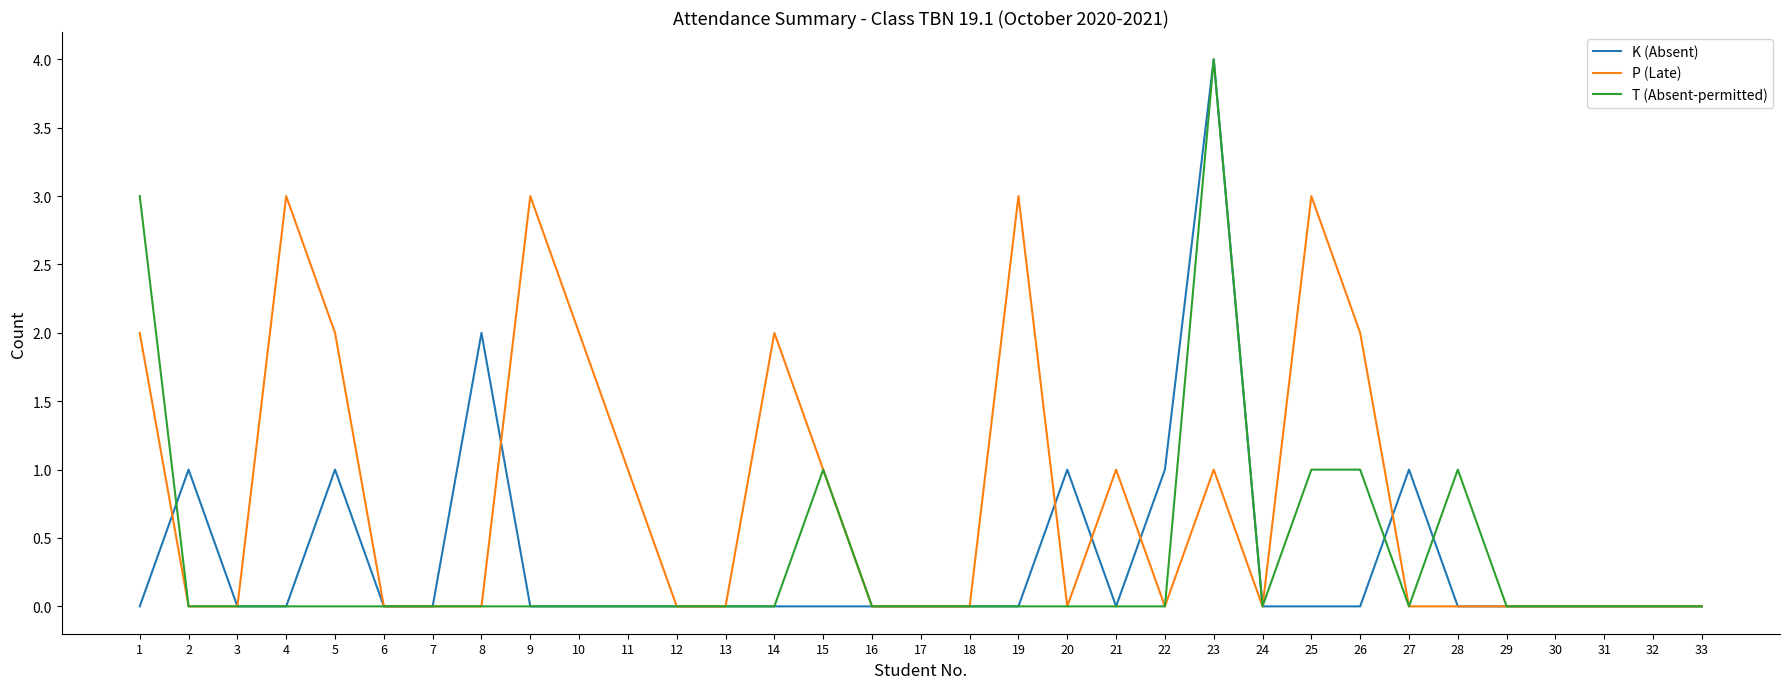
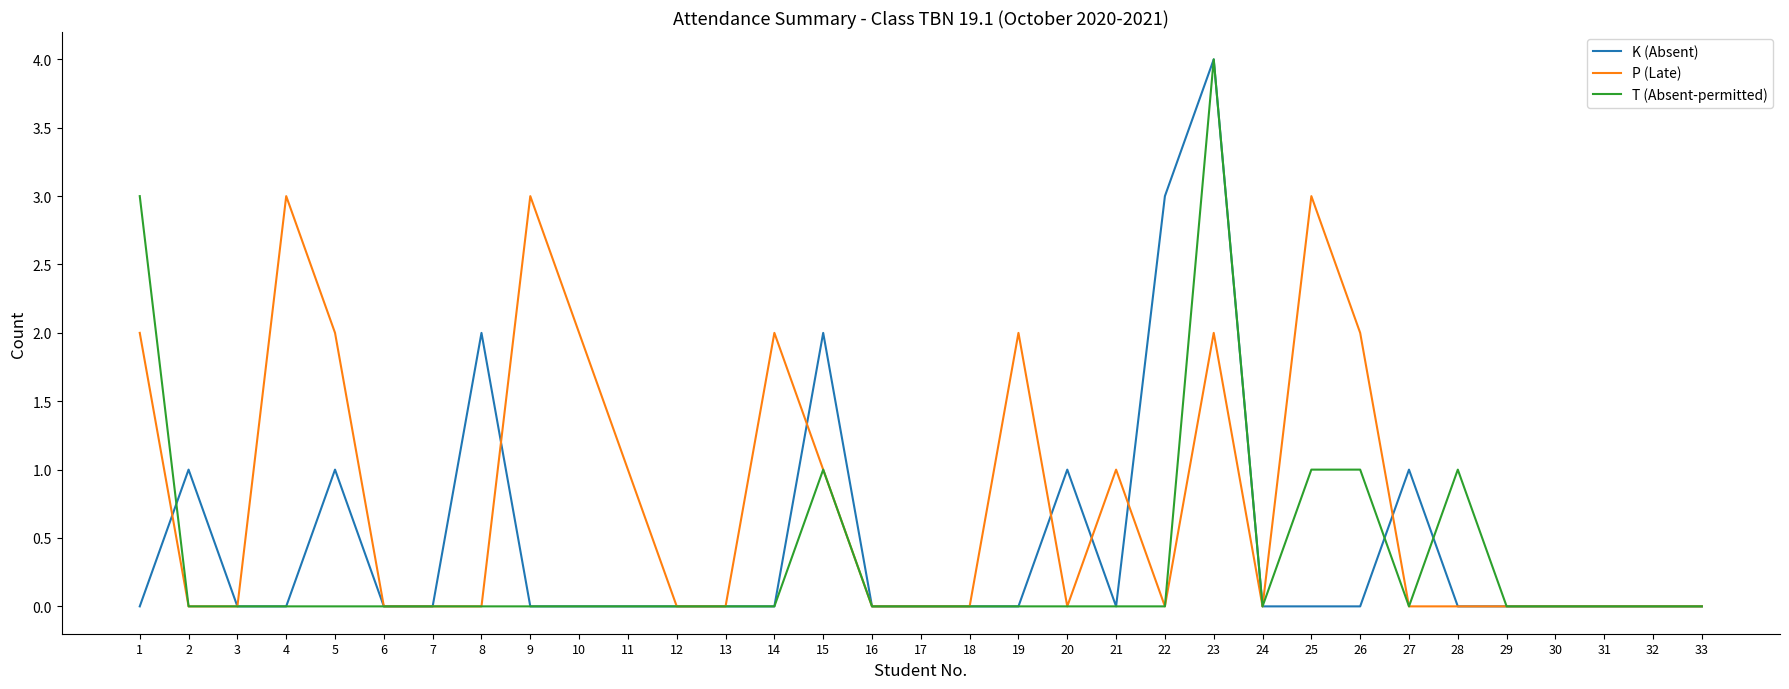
  {
    "K (Absent)": {
      "1": 0,
      "2": 1,
      "5": 1,
      "8": 2,
-     "15": 0,
+     "15": 2,
      "20": 1,
-     "22": 1,
+     "22": 3,
      "25": 0,
      "26": 0,
      "27": 1
    },
    "P (Late)": {
      "1": 2,
      "4": 3,
      "5": 2,
      "9": 3,
      "10": 2,
      "11": 1,
      "14": 2,
-     "19": 3,
+     "19": 2,
      "21": 1,
-     "23": 1,
+     "23": 2,
      "25": 3,
      "26": 2
    },
    "T (Absent-permitted)": {
      "1": 3,
      "5": 0,
      "25": 1,
      "26": 1,
      "28": 1
    }
  }
